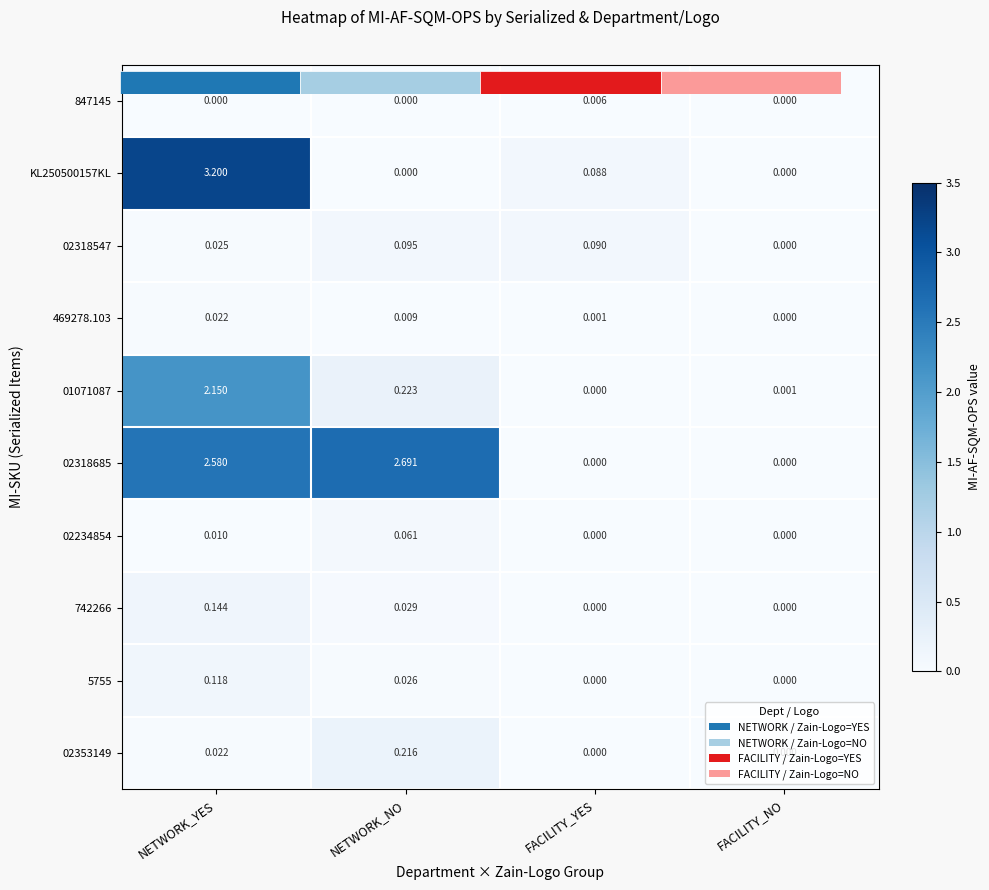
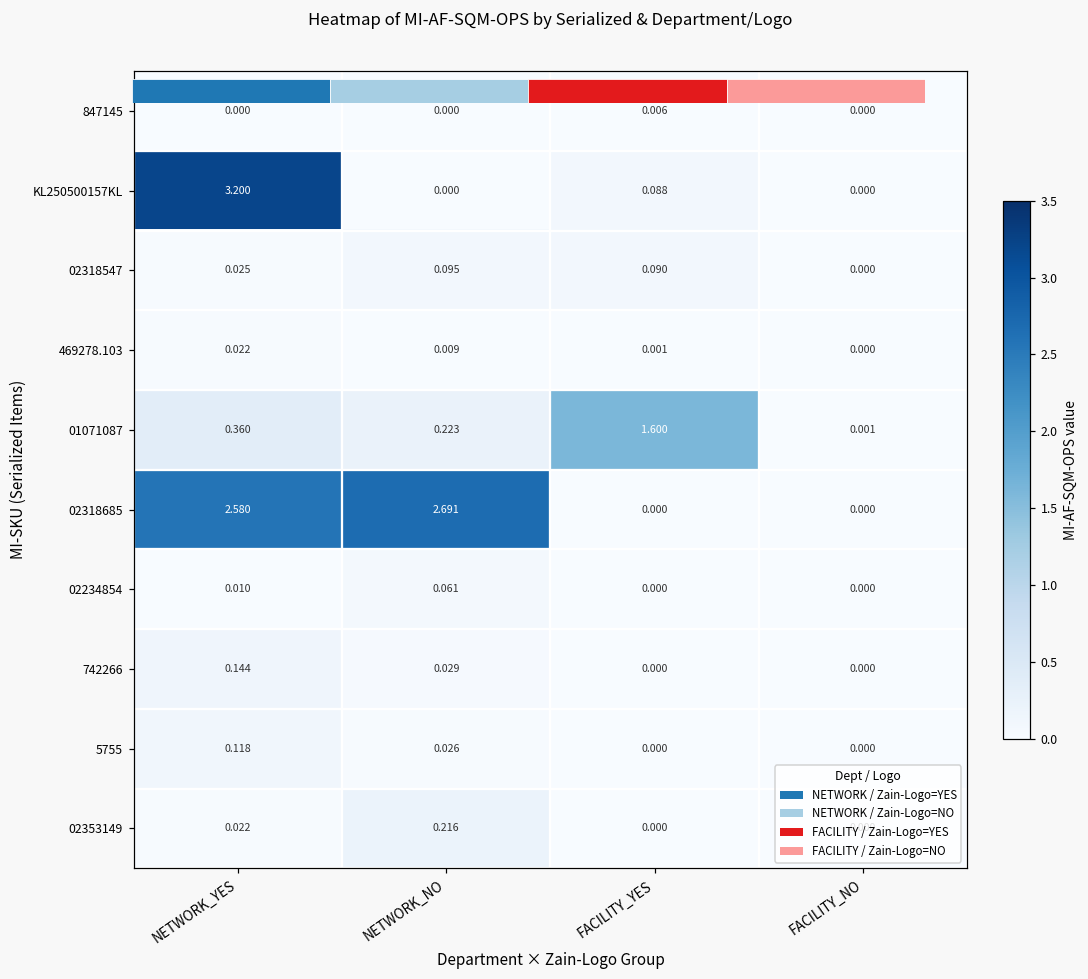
  {
    "Heatmap of MI-AF-SQM-OPS by Serialized & Department/Logo": {
      "847145": {
        "NETWORK_YES": 0.000,
        "NETWORK_NO": 0.000,
        "FACILITY_YES": 0.006,
        "FACILITY_NO": 0.000
      },
      "KL250500157KL": {
        "NETWORK_YES": 3.200,
        "NETWORK_NO": 0.000,
        "FACILITY_YES": 0.088,
        "FACILITY_NO": 0.000
      },
      "02318547": {
        "NETWORK_YES": 0.025,
        "NETWORK_NO": 0.095,
        "FACILITY_YES": 0.090,
        "FACILITY_NO": 0.000
      },
      "469278.103": {
        "NETWORK_YES": 0.022,
        "NETWORK_NO": 0.009,
        "FACILITY_YES": 0.001,
        "FACILITY_NO": 0.000
      },
      "01071087": {
-       "NETWORK_YES": 2.150,
+       "NETWORK_YES": 0.360,
        "NETWORK_NO": 0.223,
-       "FACILITY_YES": 0.000,
+       "FACILITY_YES": 1.600,
        "FACILITY_NO": 0.001
      },
      "02318685": {
        "NETWORK_YES": 2.580,
        "NETWORK_NO": 2.691,
        "FACILITY_YES": 0.000,
        "FACILITY_NO": 0.000
      },
      "02234854": {
        "NETWORK_YES": 0.010,
        "NETWORK_NO": 0.061,
        "FACILITY_YES": 0.000,
        "FACILITY_NO": 0.000
      },
      "742266": {
        "NETWORK_YES": 0.144,
        "NETWORK_NO": 0.029,
        "FACILITY_YES": 0.000,
        "FACILITY_NO": 0.000
      },
      "5755": {
        "NETWORK_YES": 0.118,
        "NETWORK_NO": 0.026,
        "FACILITY_YES": 0.000,
        "FACILITY_NO": 0.000
      },
      "02353149": {
        "NETWORK_YES": 0.022,
        "NETWORK_NO": 0.216,
        "FACILITY_YES": 0.000
      }
    }
  }
